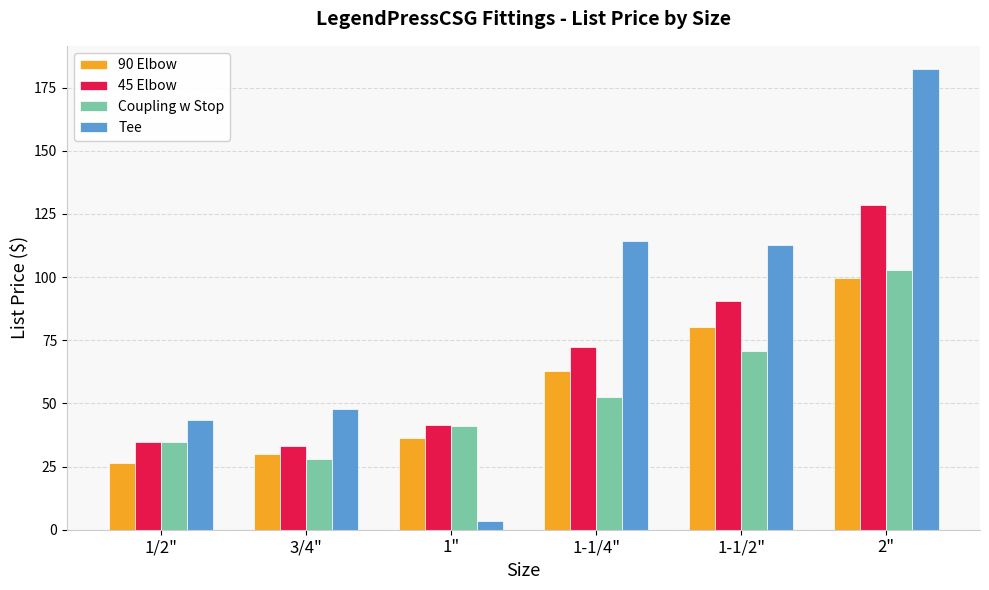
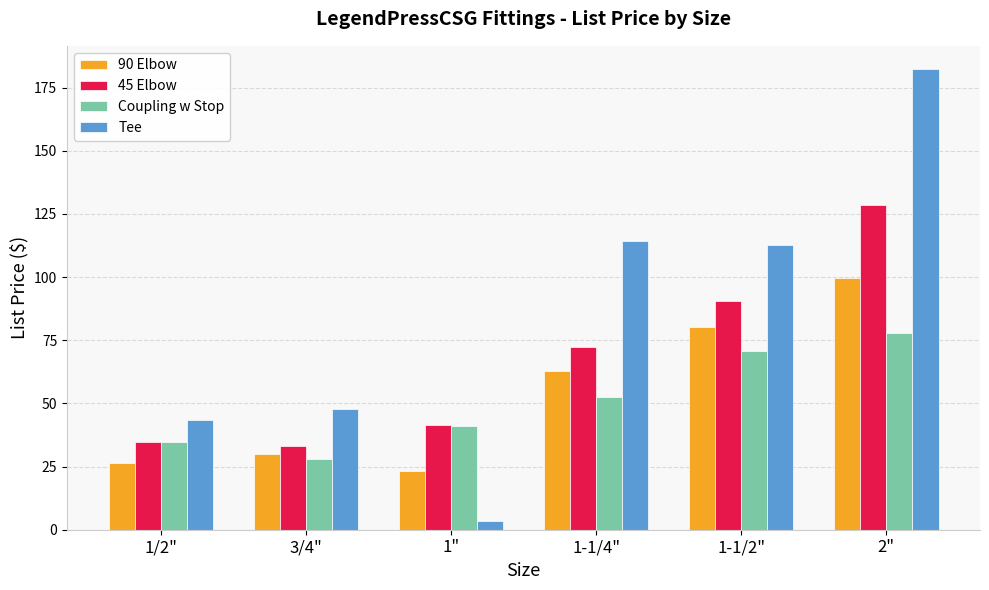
  {
    "90 Elbow": {
      "1/2\"": 27,
      "3/4\"": 30,
-     "1\"": 36,
+     "1\"": 23,
      "1-1/4\"": 63,
      "1-1/2\"": 80,
      "2\"": 100
    },
    "45 Elbow": {
      "1/2\"": 35,
      "3/4\"": 33,
      "1\"": 41,
      "1-1/4\"": 72,
      "1-1/2\"": 91,
      "2\"": 128
    },
    "Coupling w Stop": {
      "1/2\"": 35,
      "3/4\"": 28,
      "1\"": 41,
      "1-1/4\"": 53,
      "1-1/2\"": 71,
-     "2\"": 103
+     "2\"": 78
    },
    "Tee": {
      "1/2\"": 43,
      "3/4\"": 48,
      "1\"": 3,
      "1-1/4\"": 114,
      "1-1/2\"": 113,
      "2\"": 182
    }
  }
